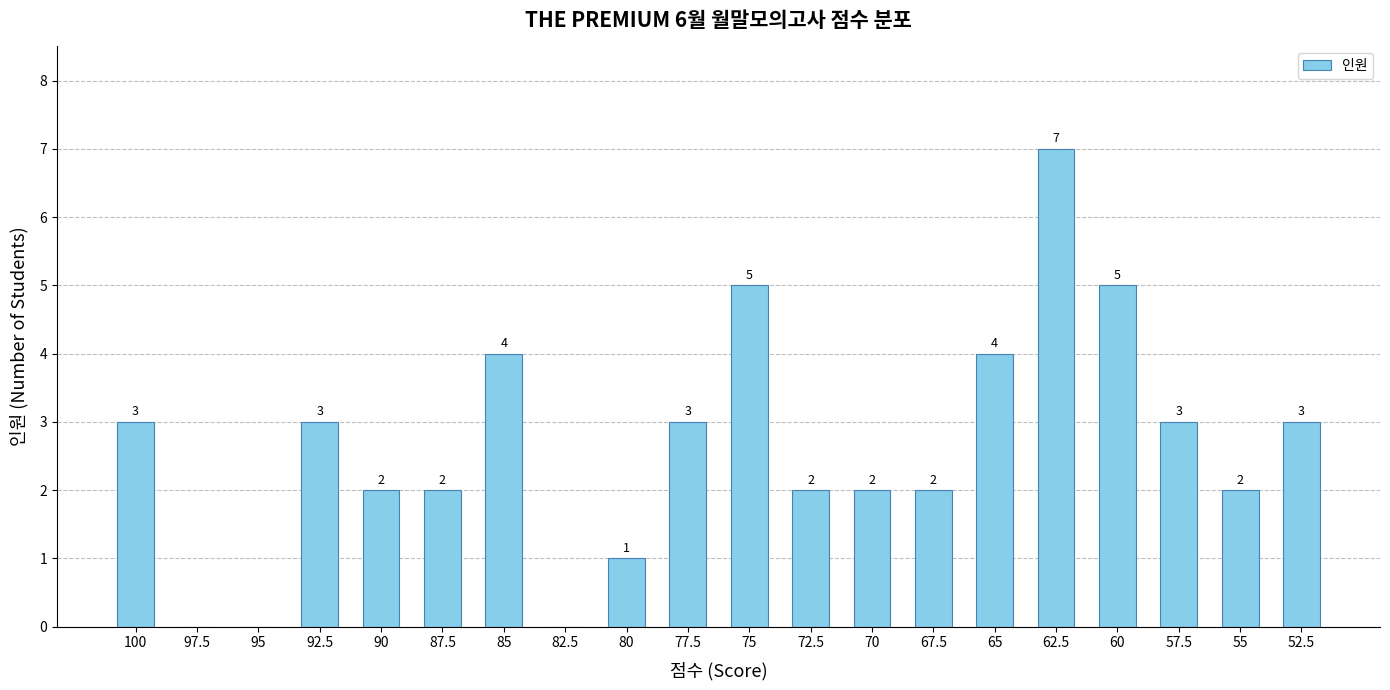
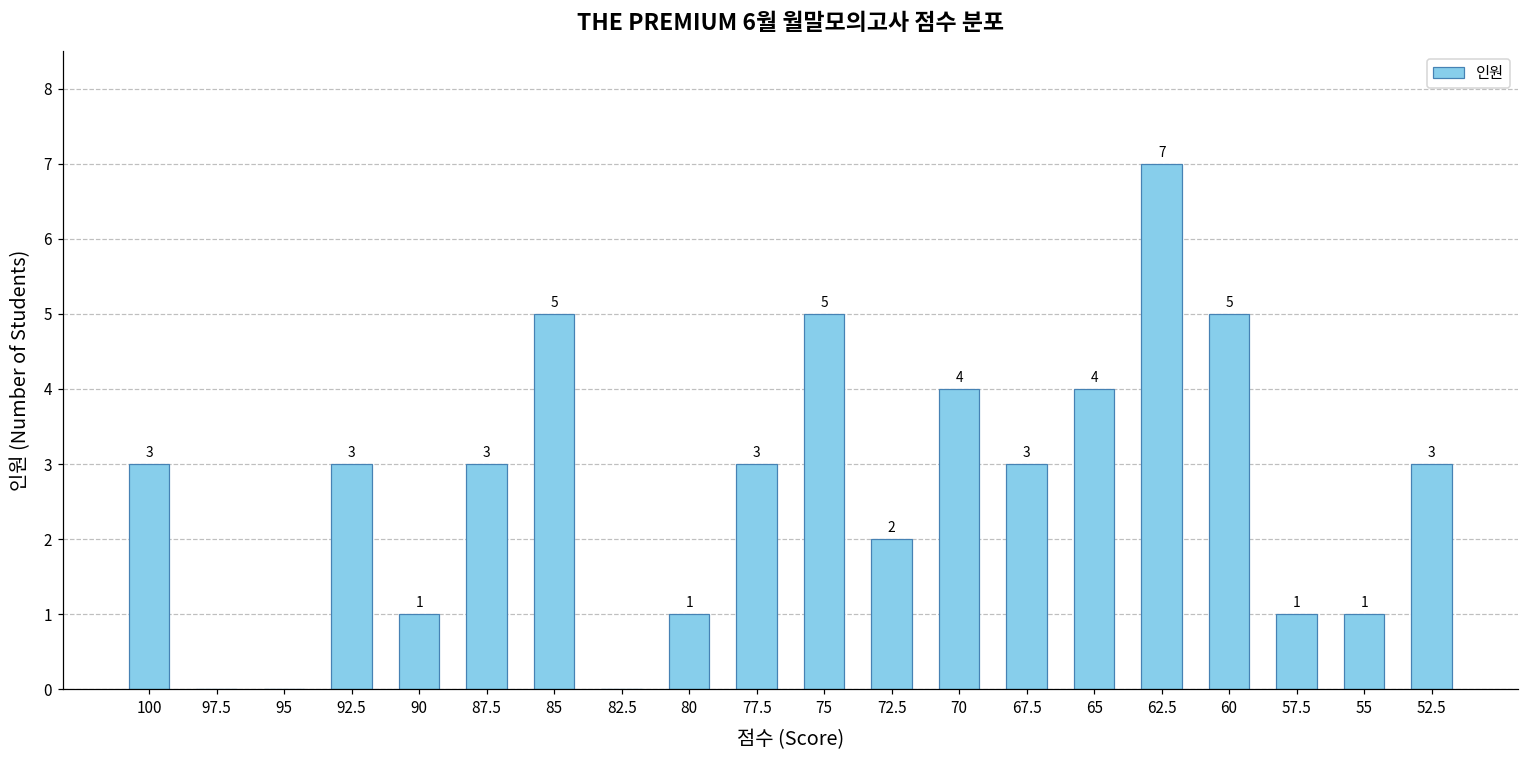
  {
    "100": 3,
    "92.5": 3,
-   "90": 2,
-   "87.5": 2,
-   "85": 4,
+   "90": 1,
+   "87.5": 3,
+   "85": 5,
    "80": 1,
    "77.5": 3,
    "75": 5,
    "72.5": 2,
-   "70": 2,
-   "67.5": 2,
+   "70": 4,
+   "67.5": 3,
    "65": 4,
    "62.5": 7,
    "60": 5,
-   "57.5": 3,
-   "55": 2,
+   "57.5": 1,
+   "55": 1,
    "52.5": 3
  }
